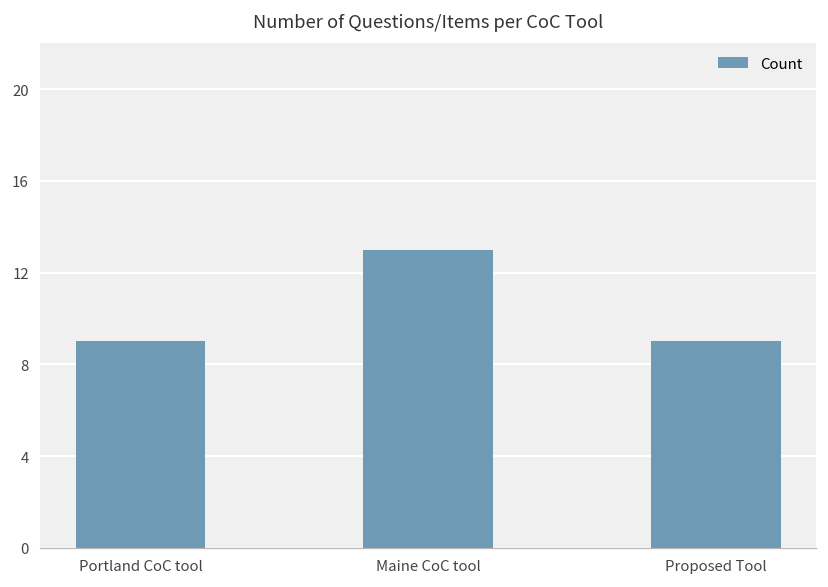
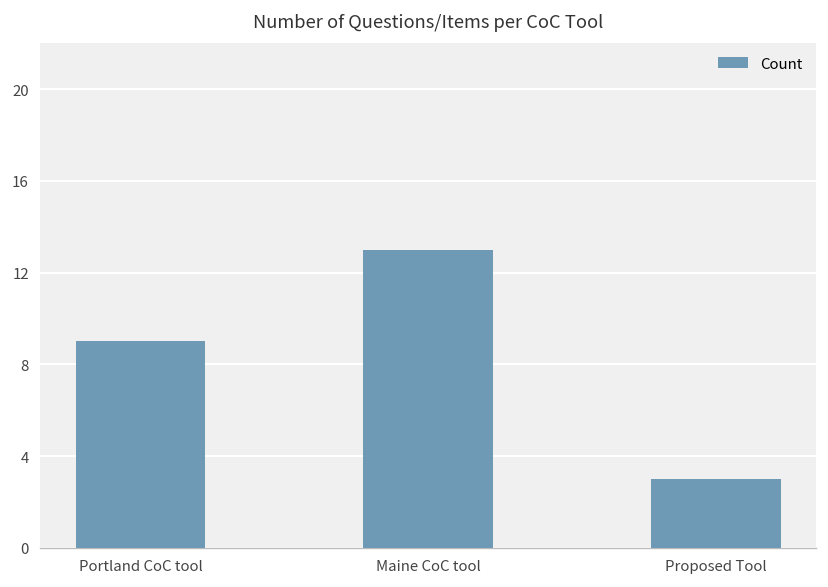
  {
    "Portland CoC tool": 9,
    "Maine CoC tool": 13,
-   "Proposed Tool": 9
+   "Proposed Tool": 3
  }
